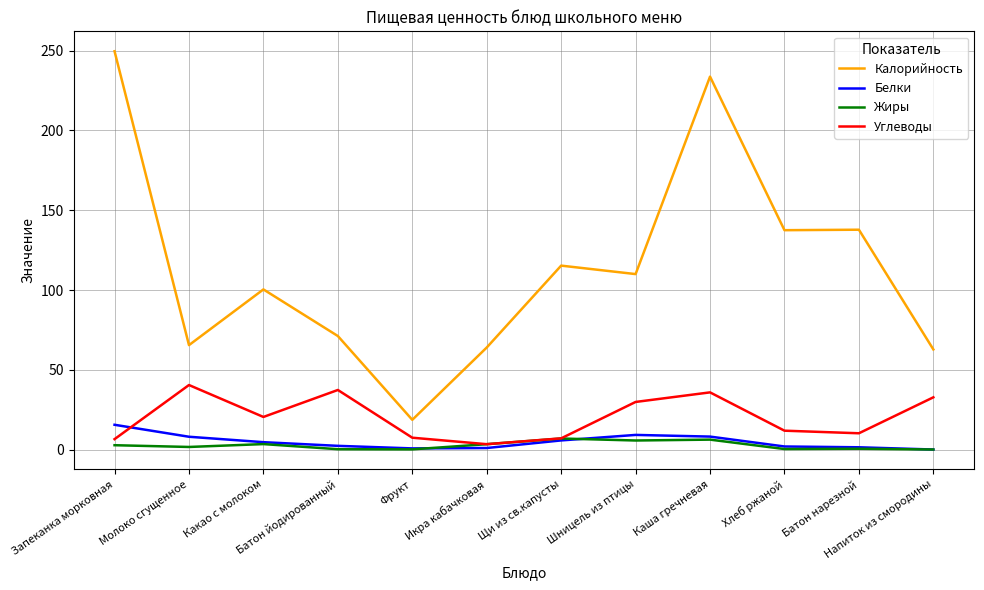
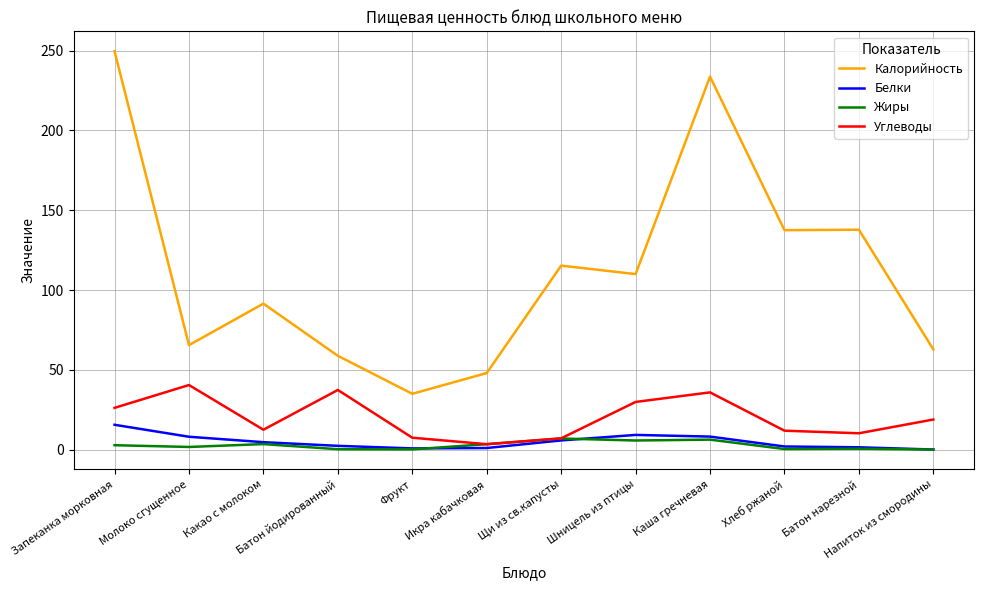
  {
    "Калорийность": {
      "Запеканка морковная": 250,
      "Молоко сгущенное": 66,
-     "Какао с молоком": 100,
-     "Батон йодированный": 71,
-     "Фрукт": 19,
-     "Икра кабачковая": 64,
+     "Какао с молоком": 92,
+     "Батон йодированный": 59,
+     "Фрукт": 35,
+     "Икра кабачковая": 48,
      "Щи из св.капусты": 115,
      "Шницель из птицы": 110,
      "Каша гречневая": 234,
      "Хлеб ржаной": 138,
      "Батон нарезной": 138,
      "Напиток из смородины": 63
    },
    "Белки": {
      "Запеканка морковная": 16,
      "Молоко сгущенное": 8,
      "Батон йодированный": 2,
      "Икра кабачковая": 1,
      "Шницель из птицы": 9,
      "Каша гречневая": 8
    },
    "Жиры": {
      "Запеканка морковная": 3,
      "Молоко сгущенное": 2,
      "Батон йодированный": 0,
      "Шницель из птицы": 6,
      "Каша гречневая": 6
    },
    "Углеводы": {
-     "Запеканка морковная": 7,
+     "Запеканка морковная": 26,
      "Молоко сгущенное": 41,
-     "Какао с молоком": 21,
+     "Какао с молоком": 13,
      "Батон йодированный": 37,
      "Фрукт": 8,
      "Шницель из птицы": 30,
      "Каша гречневая": 36,
      "Хлеб ржаной": 12,
      "Батон нарезной": 10,
-     "Напиток из смородины": 33
+     "Напиток из смородины": 19
    }
  }
